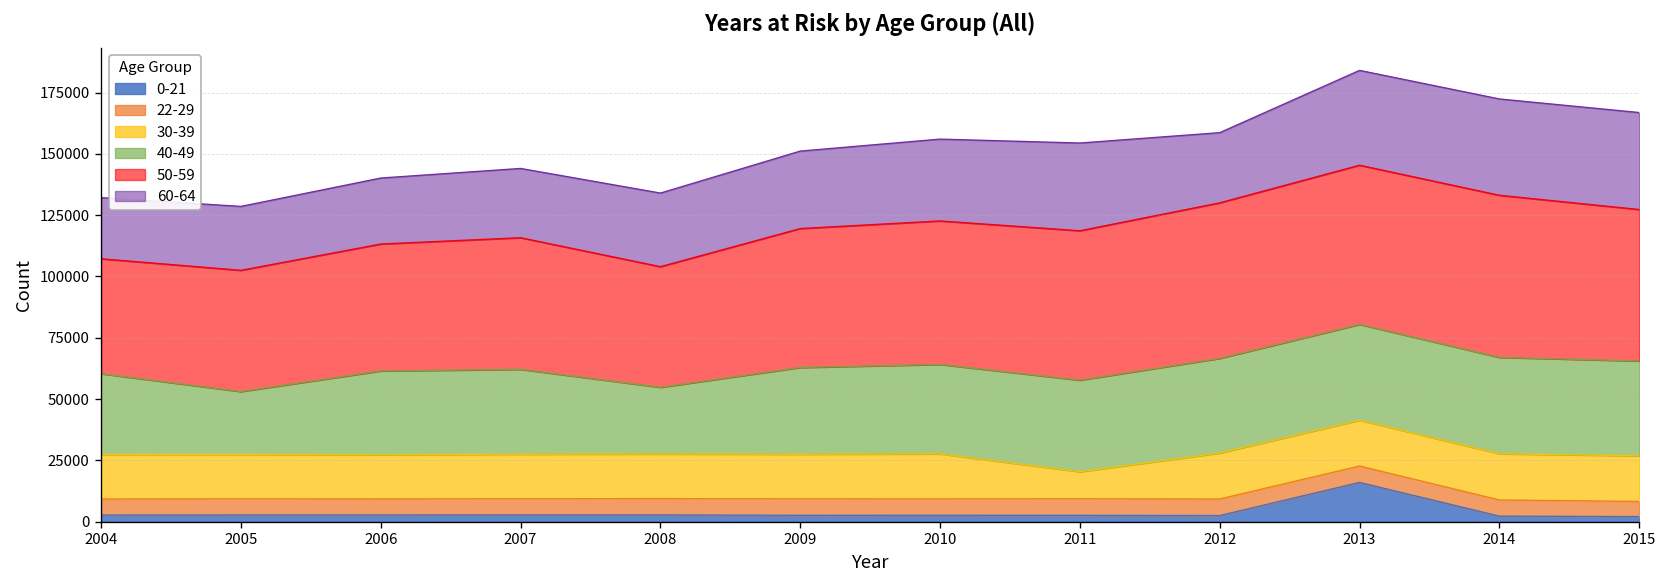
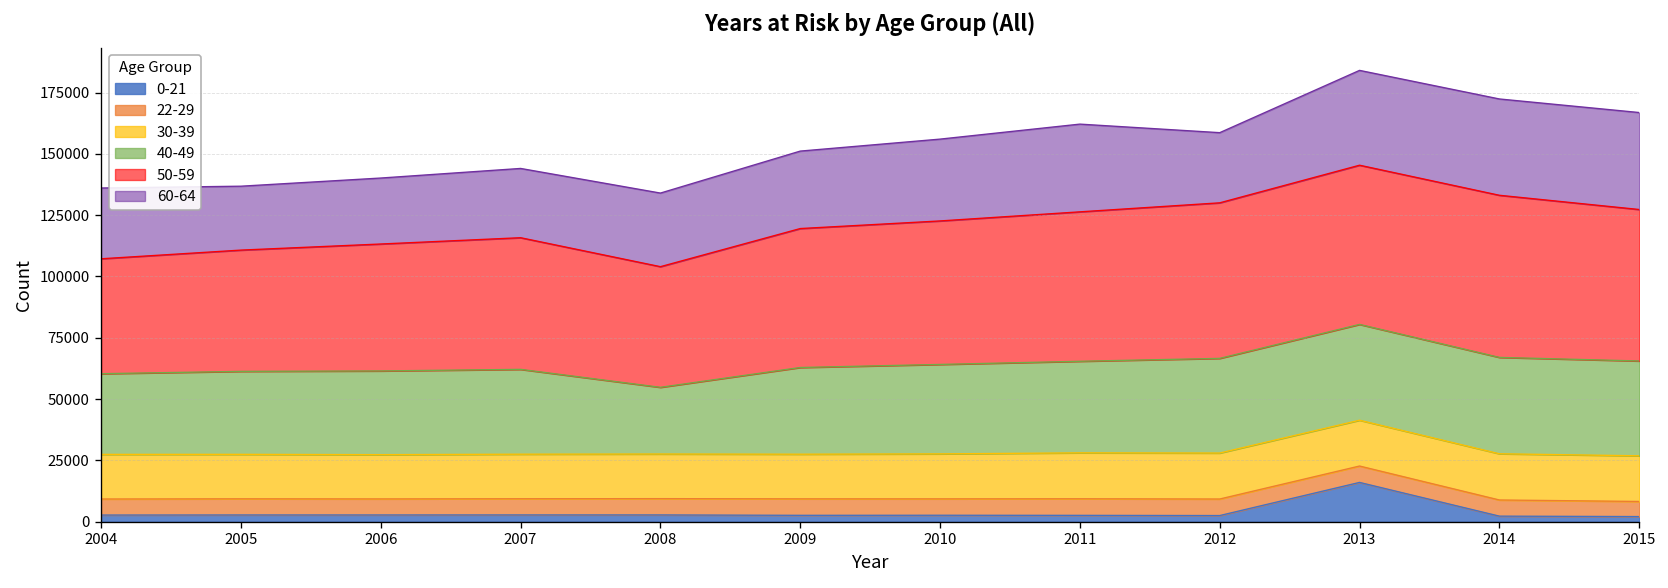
  {
    "0-21": {
      "2004": 3000,
      "2005": 3000,
      "2006": 3000,
      "2007": 3000,
      "2008": 3000,
      "2009": 3000,
      "2010": 3000,
      "2011": 3000,
      "2012": 2000,
      "2013": 16000,
      "2014": 2000,
      "2015": 2000
    },
    "22-29": {
      "2004": 7000,
      "2005": 7000,
      "2006": 7000,
      "2007": 7000,
      "2008": 7000,
      "2009": 7000,
      "2010": 7000,
      "2011": 7000,
      "2012": 7000,
      "2013": 7000,
      "2014": 7000,
      "2015": 6000
    },
    "30-39": {
      "2004": 18000,
      "2005": 18000,
      "2006": 18000,
      "2007": 18000,
      "2008": 18000,
      "2009": 18000,
      "2010": 18000,
-     "2011": 11000,
+     "2011": 19000,
      "2012": 19000,
      "2013": 19000,
      "2014": 19000,
      "2015": 19000
    },
    "40-49": {
      "2004": 33000,
-     "2005": 26000,
+     "2005": 34000,
      "2006": 34000,
      "2007": 35000,
      "2008": 27000,
      "2009": 35000,
      "2010": 36000,
      "2011": 37000,
      "2012": 39000,
      "2013": 39000,
      "2014": 39000,
      "2015": 39000
    },
    "50-59": {
      "2004": 47000,
      "2005": 49000,
      "2006": 52000,
      "2007": 54000,
      "2008": 49000,
      "2009": 57000,
      "2010": 59000,
      "2011": 61000,
      "2012": 63000,
      "2013": 65000,
      "2014": 66000,
      "2015": 62000
    },
    "60-64": {
-     "2004": 25000,
+     "2004": 29000,
      "2005": 26000,
      "2006": 27000,
      "2007": 28000,
      "2008": 30000,
      "2009": 32000,
      "2010": 33000,
      "2011": 36000,
      "2012": 29000,
      "2013": 39000,
      "2014": 39000,
      "2015": 40000
    }
  }
